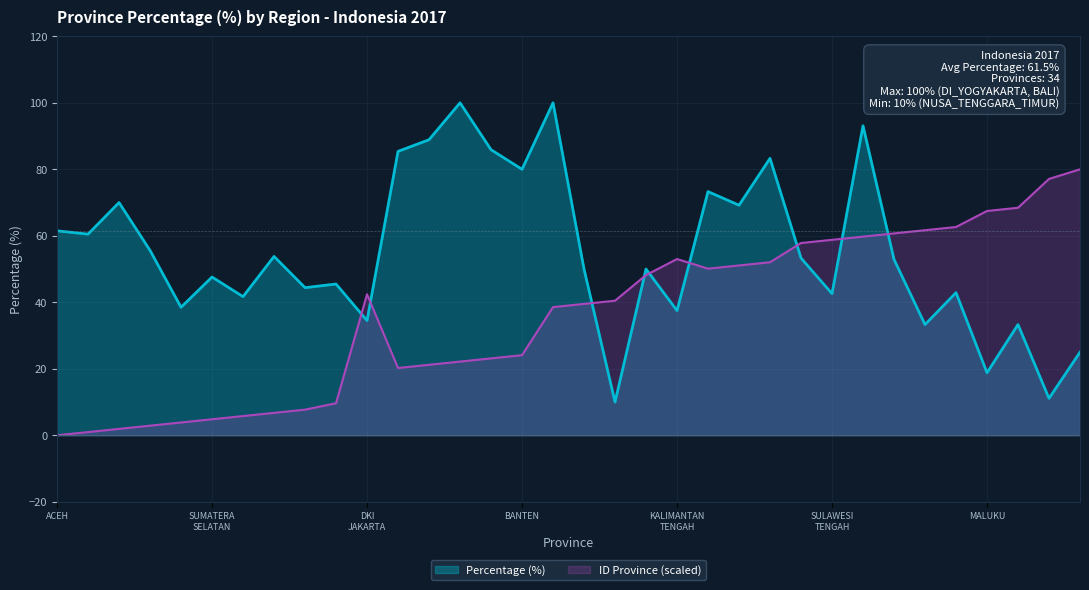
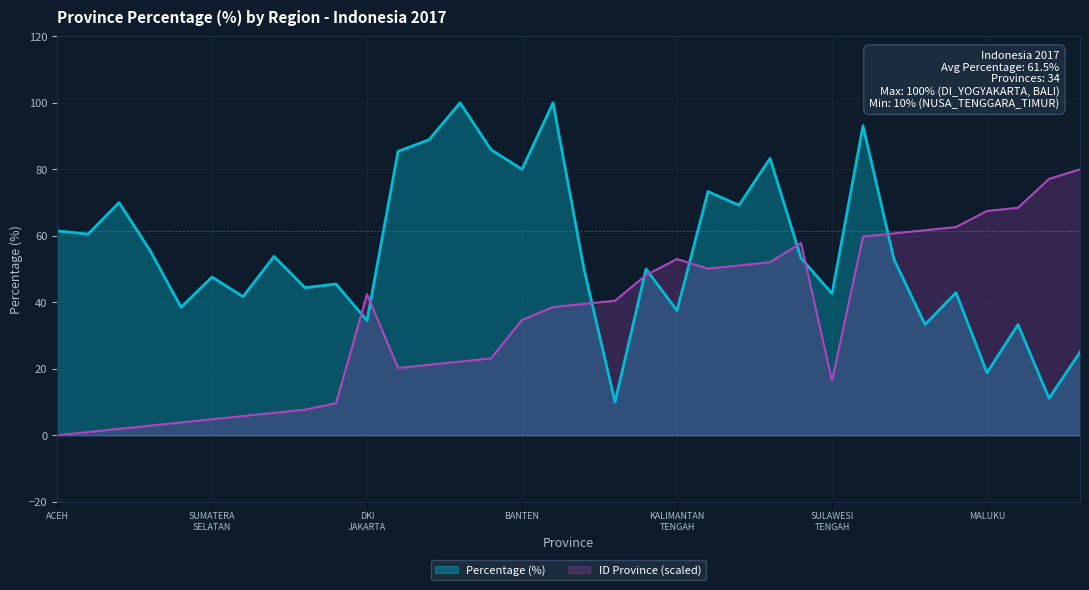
  {
    "Percentage (%)": {
      "ACEH": 62,
      "SUMATERA SELATAN": 48,
      "DKI JAKARTA": 35,
      "BANTEN": 80,
      "KALIMANTAN TENGAH": 38,
      "SULAWESI TENGAH": 43,
      "MALUKU": 19
    },
    "ID Province (scaled)": {
      "ACEH": 0,
      "SUMATERA SELATAN": 5,
      "DKI JAKARTA": 42,
-     "BANTEN": 24,
+     "BANTEN": 35,
      "KALIMANTAN TENGAH": 53,
-     "SULAWESI TENGAH": 59,
+     "SULAWESI TENGAH": 16,
      "MALUKU": 67
    }
  }
